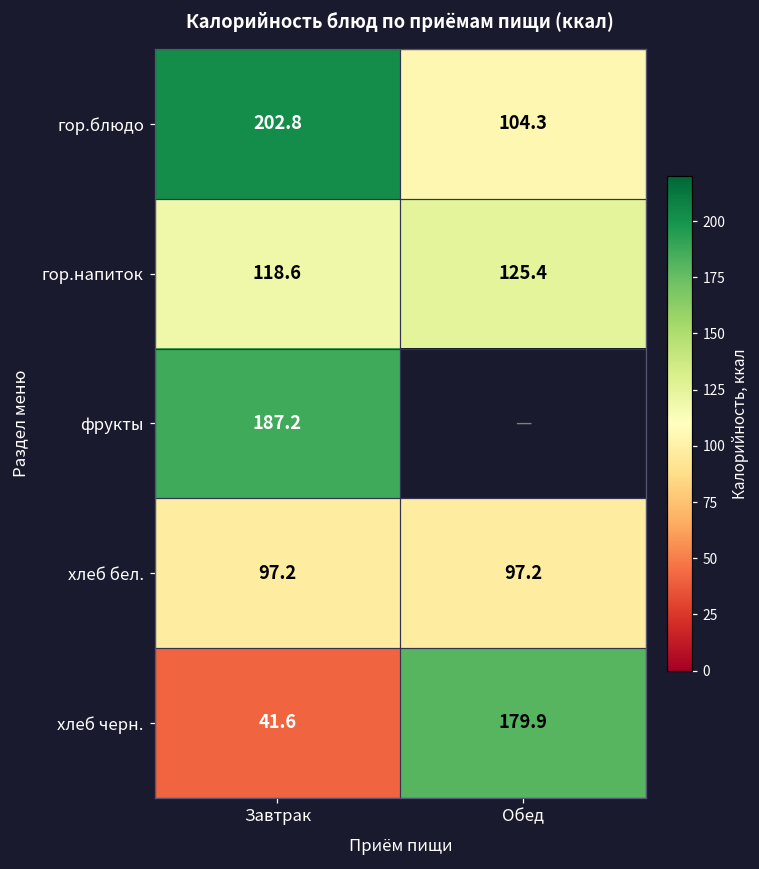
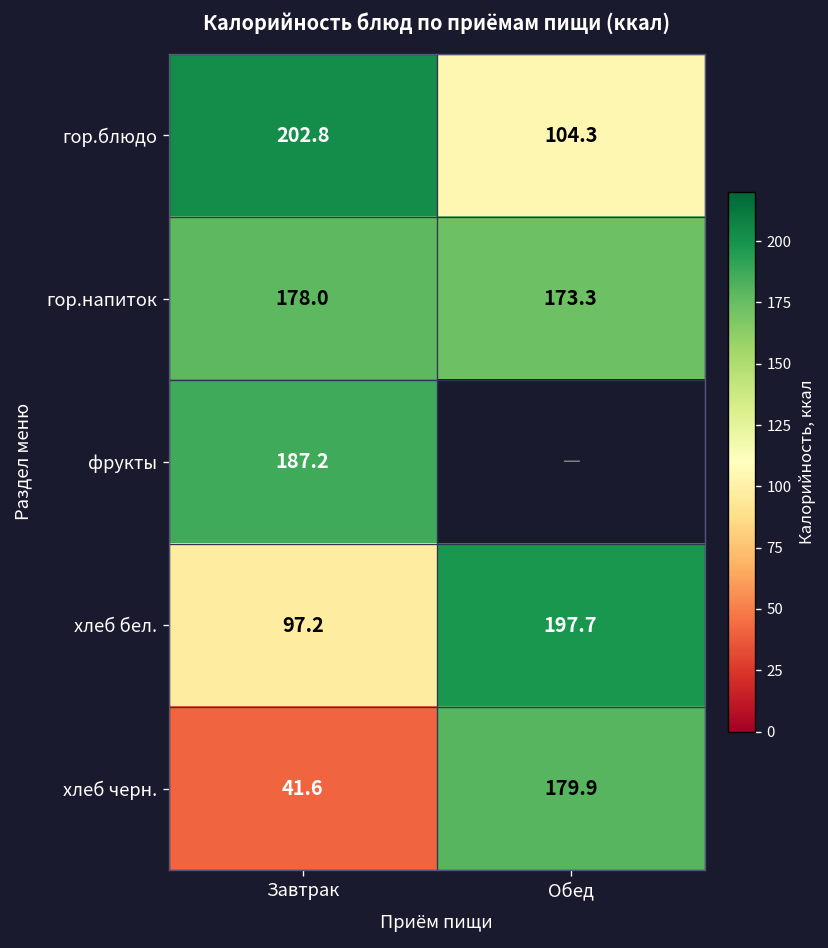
  {
    "гор.блюдо": {
      "Завтрак": 202.8,
      "Обед": 104.3
    },
    "гор.напиток": {
-     "Завтрак": 118.6,
-     "Обед": 125.4
+     "Завтрак": 178.0,
+     "Обед": 173.3
    },
    "фрукты": {
      "Завтрак": 187.2
    },
    "хлеб бел.": {
      "Завтрак": 97.2,
-     "Обед": 97.2
+     "Обед": 197.7
    },
    "хлеб черн.": {
      "Завтрак": 41.6,
      "Обед": 179.9
    }
  }
